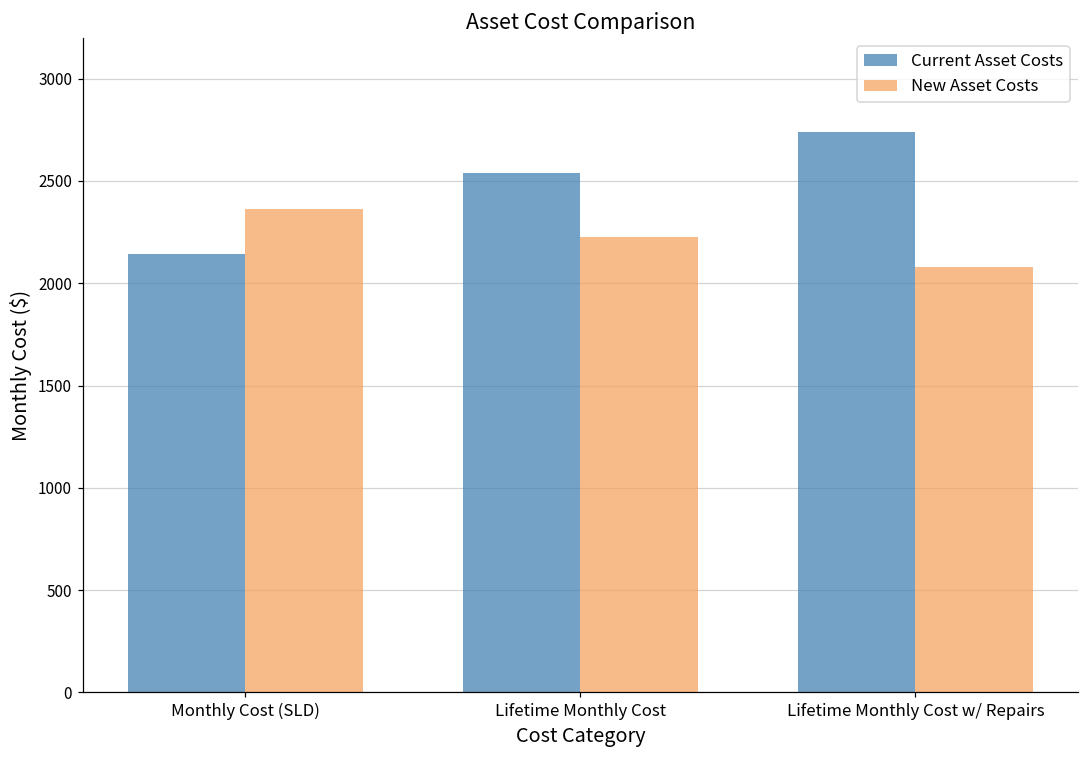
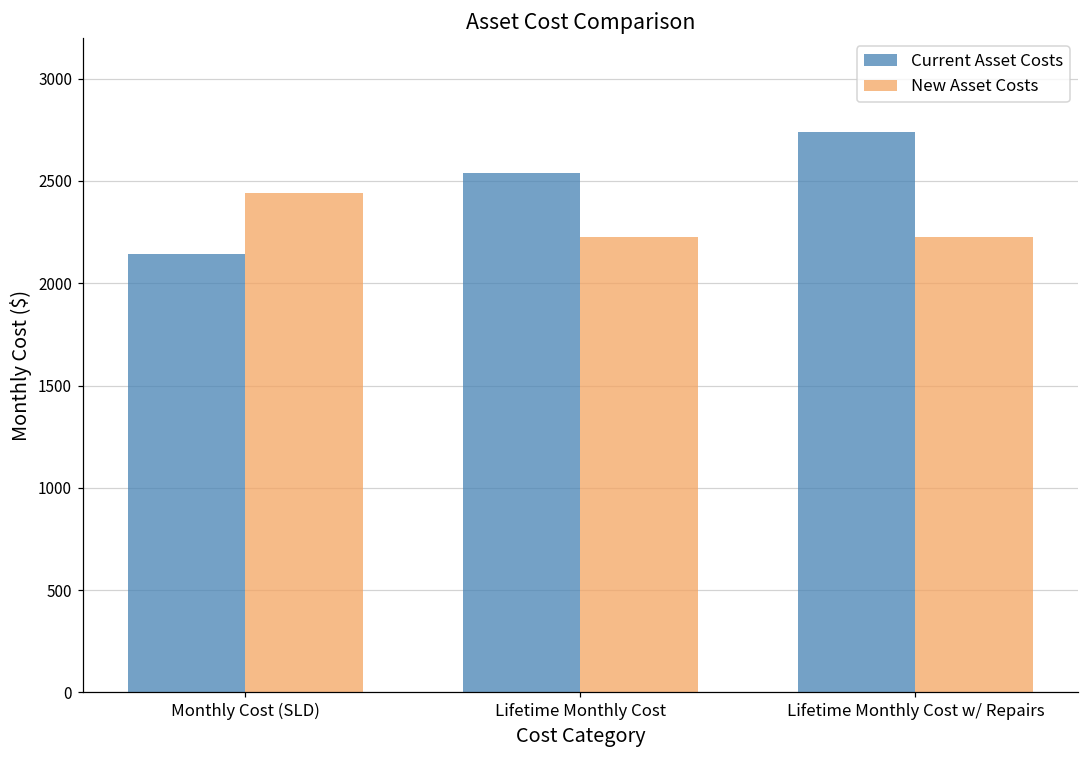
  {
    "Current Asset Costs": {
      "Monthly Cost (SLD)": 2140,
      "Lifetime Monthly Cost": 2540,
      "Lifetime Monthly Cost w/ Repairs": 2740
    },
    "New Asset Costs": {
-     "Monthly Cost (SLD)": 2360,
+     "Monthly Cost (SLD)": 2440,
      "Lifetime Monthly Cost": 2230,
-     "Lifetime Monthly Cost w/ Repairs": 2080
+     "Lifetime Monthly Cost w/ Repairs": 2230
    }
  }
